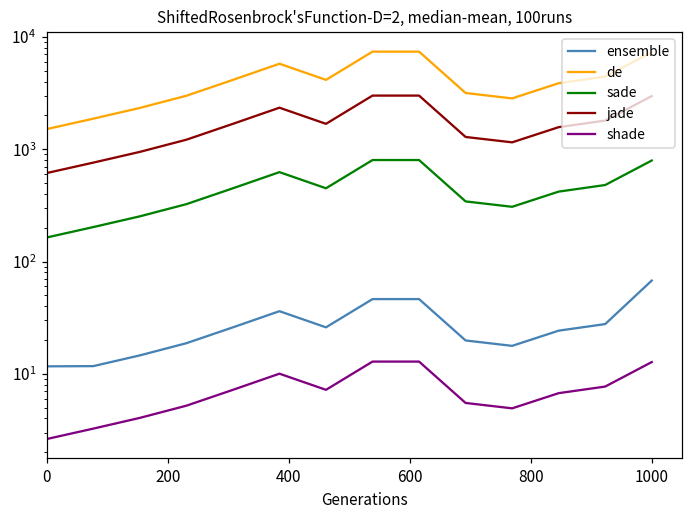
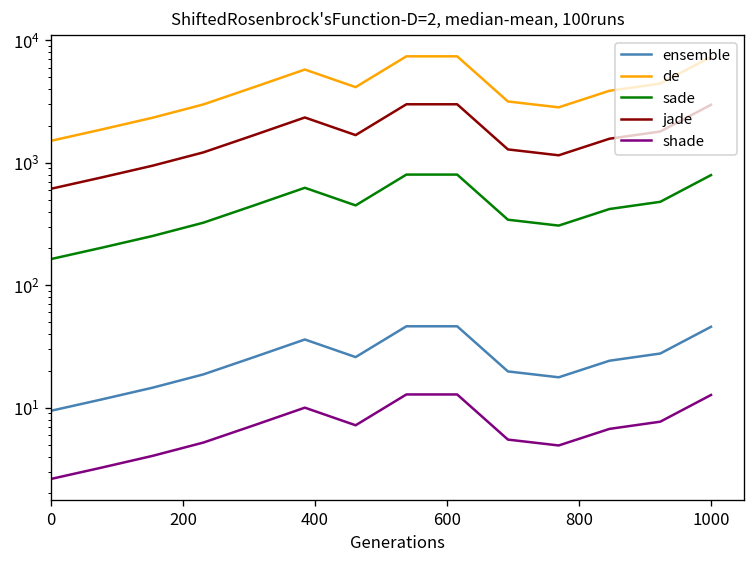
  {
    "ensemble": {
-     "0": 12,
-     "1000": 70
+     "0": 9,
+     "1000": 50
    },
    "de": {
      "0": 1500
    },
    "sade": {
      "0": 160,
      "1000": 800
    },
    "jade": {
      "0": 600
    },
    "shade": {
      "0": 2.6,
      "1000": 13
    }
  }
